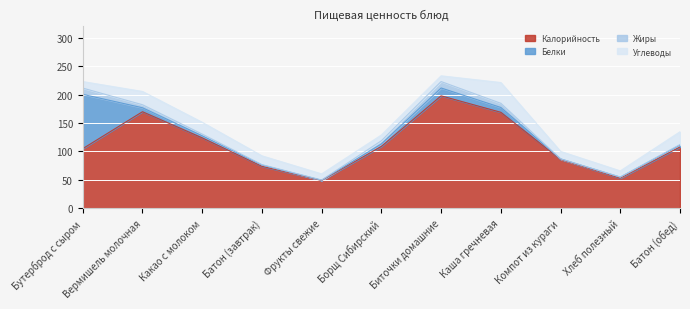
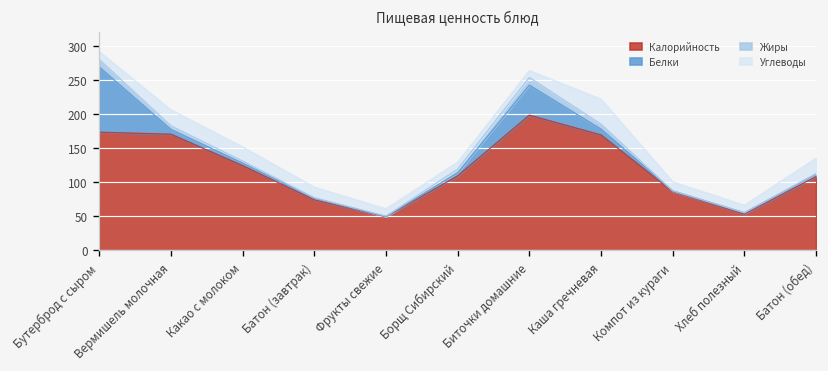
  {
    "Калорийность": {
-     "Бутерброд с сыром": 110,
+     "Бутерброд с сыром": 170,
      "Вермишель молочная": 170,
      "Биточки домашние": 200,
      "Каша гречневая": 170
    },
    "Белки": {
      "Бутерброд с сыром": 100,
      "Вермишель молочная": 10,
-     "Биточки домашние": 10,
+     "Биточки домашние": 40,
      "Каша гречневая": 10
    }
  }
